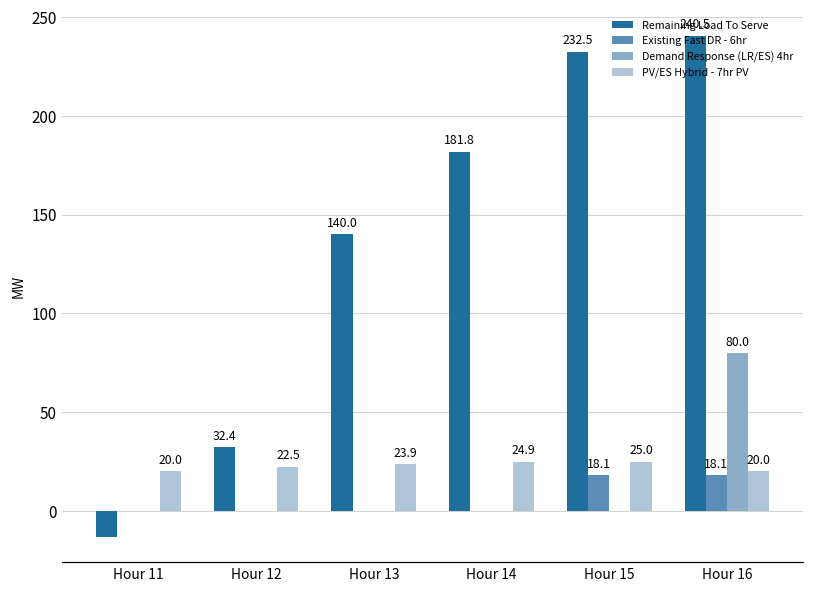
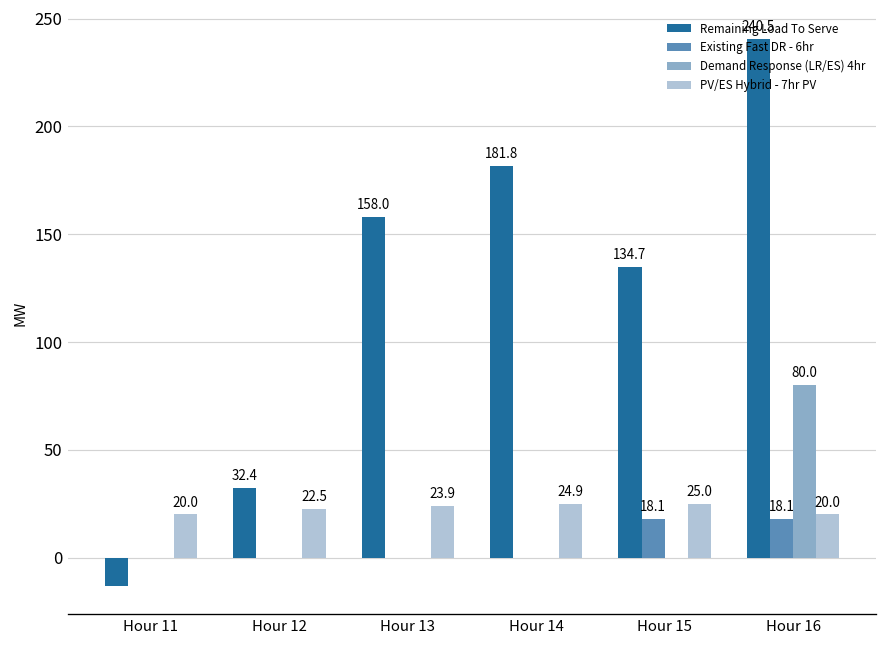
  {
    "Remaining Load To Serve": {
      "Hour 12": 32.4,
-     "Hour 13": 140.0,
+     "Hour 13": 158.0,
      "Hour 14": 181.8,
-     "Hour 15": 232.5,
+     "Hour 15": 134.7,
      "Hour 16": 240.5
    }
  }
